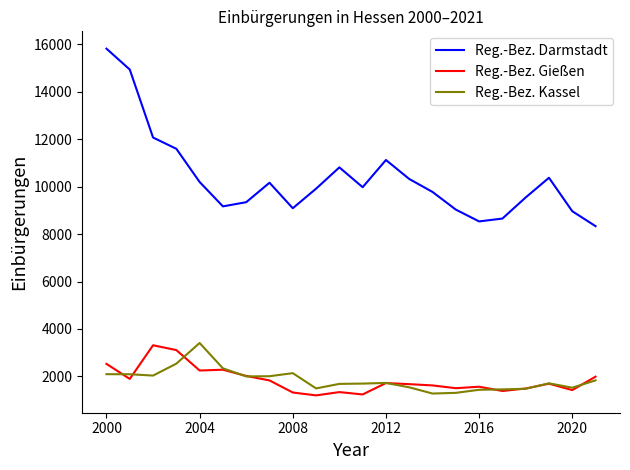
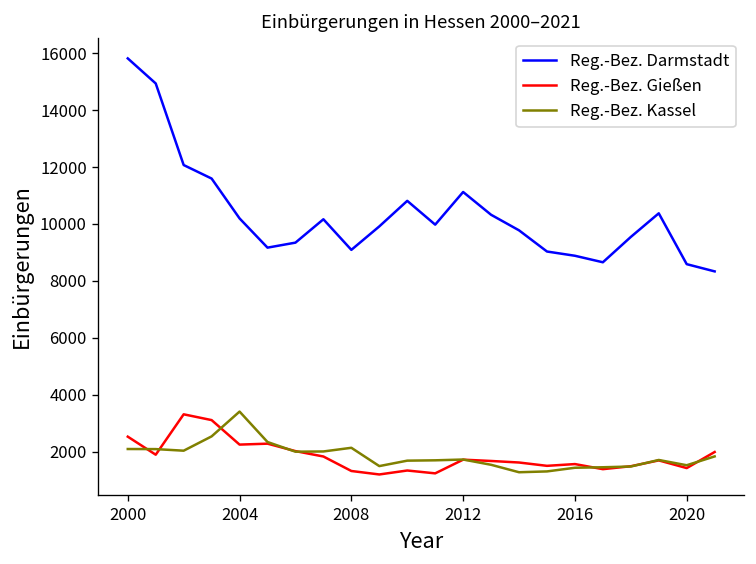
  {
    "Reg.-Bez. Darmstadt": {
      "2000": 15800,
      "2004": 10200,
      "2008": 9100,
      "2012": 11100,
-     "2016": 8500,
-     "2020": 9000
+     "2016": 8900,
+     "2020": 8600
    },
    "Reg.-Bez. Gießen": {
      "2000": 2500,
      "2004": 2300,
      "2008": 1300,
      "2016": 1600
    },
    "Reg.-Bez. Kassel": {
      "2000": 2100,
      "2004": 3400,
      "2008": 2100,
      "2016": 1400
    }
  }
